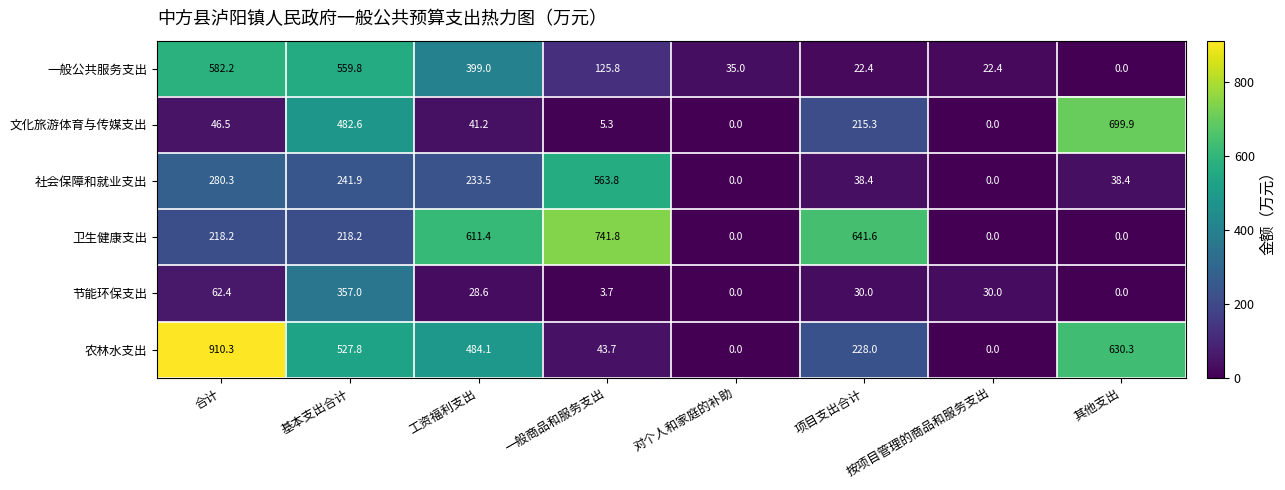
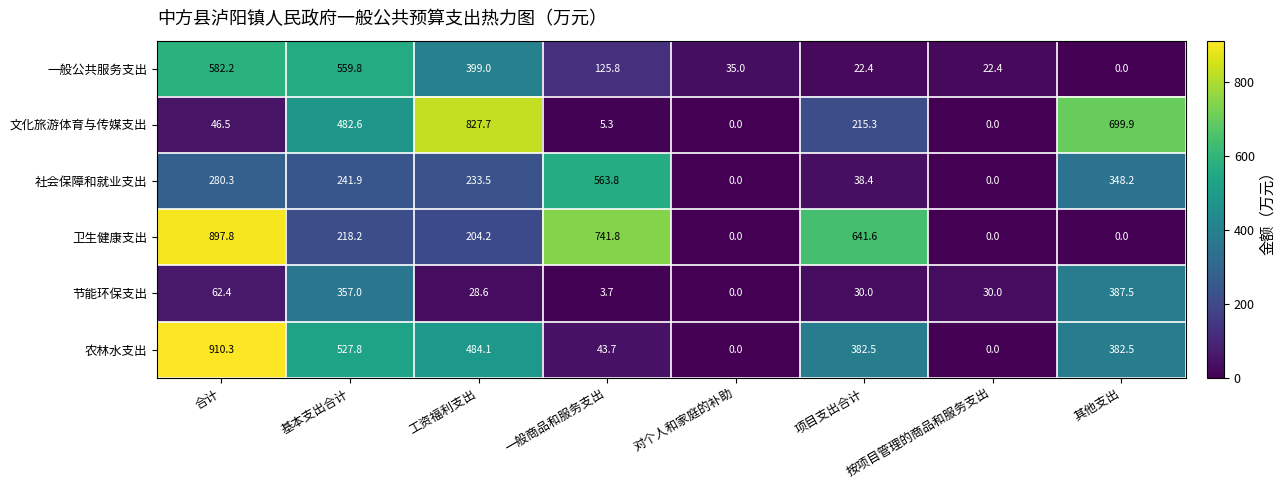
  {
    "一般公共服务支出": {
      "合计": 582.2,
      "基本支出合计": 559.8,
      "工资福利支出": 399.0,
      "一般商品和服务支出": 125.8,
      "对个人和家庭的补助": 35.0,
      "项目支出合计": 22.4,
      "按项目管理的商品和服务支出": 22.4,
      "其他支出": 0.0
    },
    "文化旅游体育与传媒支出": {
      "合计": 46.5,
      "基本支出合计": 482.6,
-     "工资福利支出": 41.2,
+     "工资福利支出": 827.7,
      "一般商品和服务支出": 5.3,
      "对个人和家庭的补助": 0.0,
      "项目支出合计": 215.3,
      "按项目管理的商品和服务支出": 0.0,
      "其他支出": 699.9
    },
    "社会保障和就业支出": {
      "合计": 280.3,
      "基本支出合计": 241.9,
      "工资福利支出": 233.5,
      "一般商品和服务支出": 563.8,
      "对个人和家庭的补助": 0.0,
      "项目支出合计": 38.4,
      "按项目管理的商品和服务支出": 0.0,
-     "其他支出": 38.4
+     "其他支出": 348.2
    },
    "卫生健康支出": {
-     "合计": 218.2,
+     "合计": 897.8,
      "基本支出合计": 218.2,
-     "工资福利支出": 611.4,
+     "工资福利支出": 204.2,
      "一般商品和服务支出": 741.8,
      "对个人和家庭的补助": 0.0,
      "项目支出合计": 641.6,
      "按项目管理的商品和服务支出": 0.0,
      "其他支出": 0.0
    },
    "节能环保支出": {
      "合计": 62.4,
      "基本支出合计": 357.0,
      "工资福利支出": 28.6,
      "一般商品和服务支出": 3.7,
      "对个人和家庭的补助": 0.0,
      "项目支出合计": 30.0,
      "按项目管理的商品和服务支出": 30.0,
-     "其他支出": 0.0
+     "其他支出": 387.5
    },
    "农林水支出": {
      "合计": 910.3,
      "基本支出合计": 527.8,
      "工资福利支出": 484.1,
      "一般商品和服务支出": 43.7,
      "对个人和家庭的补助": 0.0,
-     "项目支出合计": 228.0,
+     "项目支出合计": 382.5,
      "按项目管理的商品和服务支出": 0.0,
-     "其他支出": 630.3
+     "其他支出": 382.5
    }
  }
